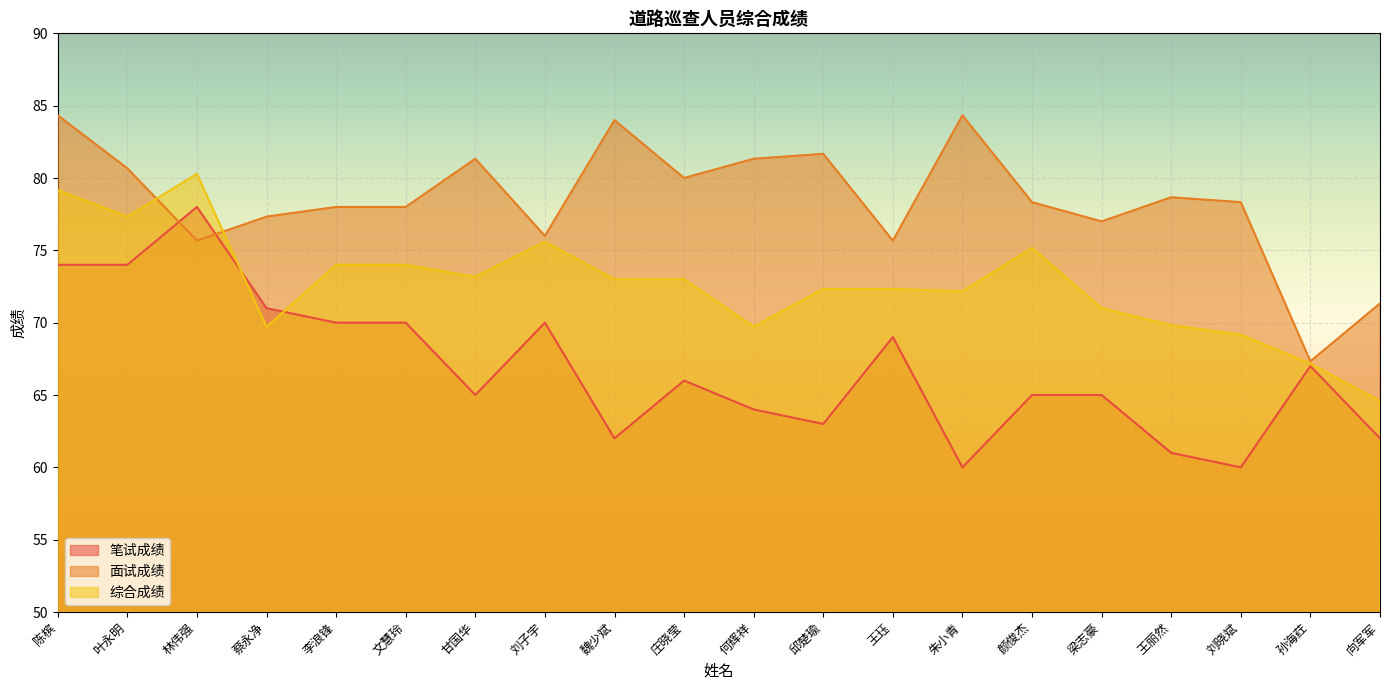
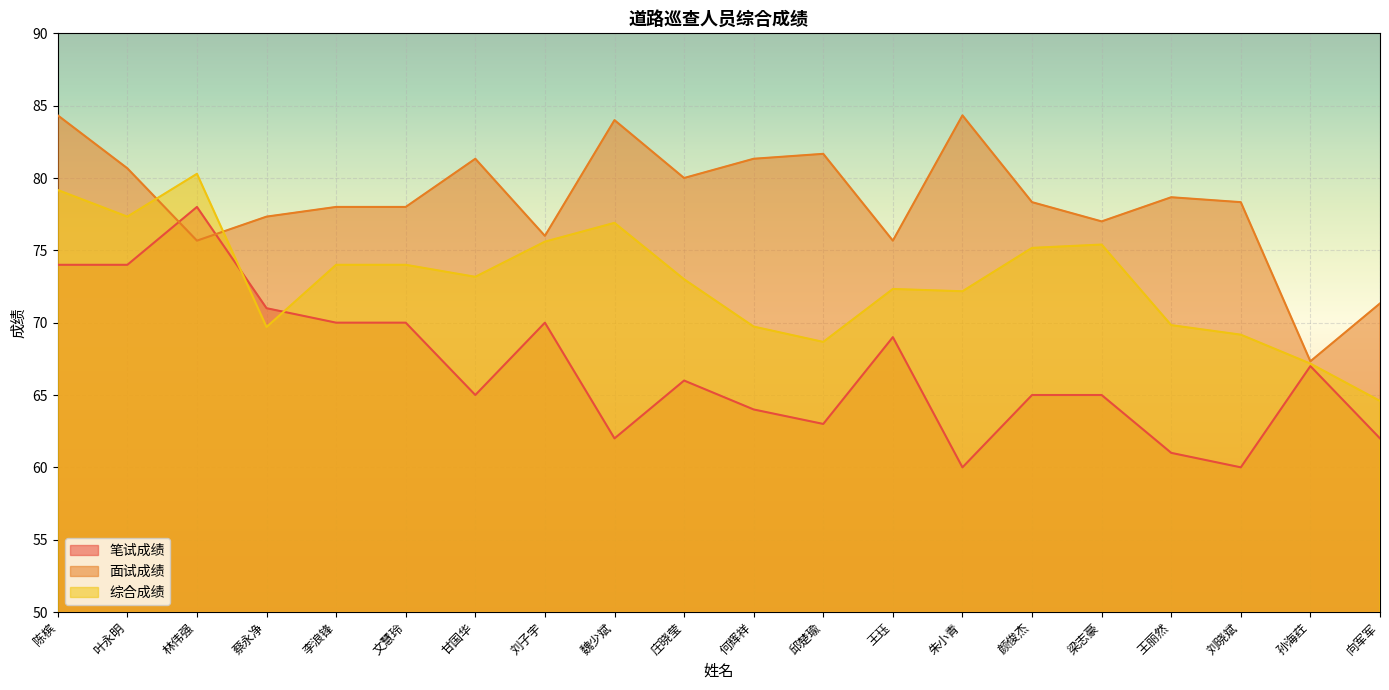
  {
    "综合成绩": {
      "陈槟": 79.2,
      "叶永明": 77.3,
      "林伟强": 80.3,
      "蔡永净": 69.7,
      "李浪锋": 74.0,
      "文慧玲": 74.0,
      "甘国华": 73.2,
      "刘子宇": 75.6,
-     "魏少斌": 73.0,
+     "魏少斌": 76.9,
      "庄晓莹": 73.0,
      "何辉祥": 69.7,
-     "邱楚瑜": 72.3,
+     "邱楚瑜": 68.7,
      "王珏": 72.3,
      "朱小青": 72.2,
      "颜俊杰": 75.2,
-     "梁志豪": 71.0,
+     "梁志豪": 75.4,
      "王丽然": 69.8,
      "刘晓斌": 69.2,
      "向军军": 64.6
    }
  }
